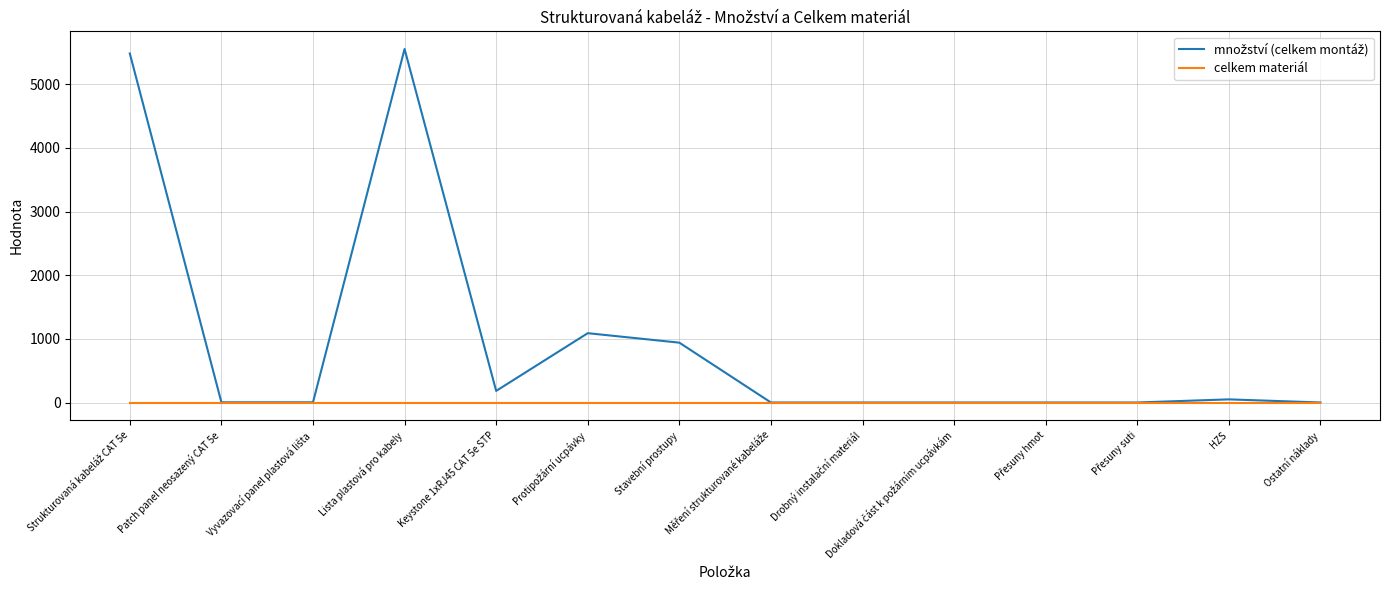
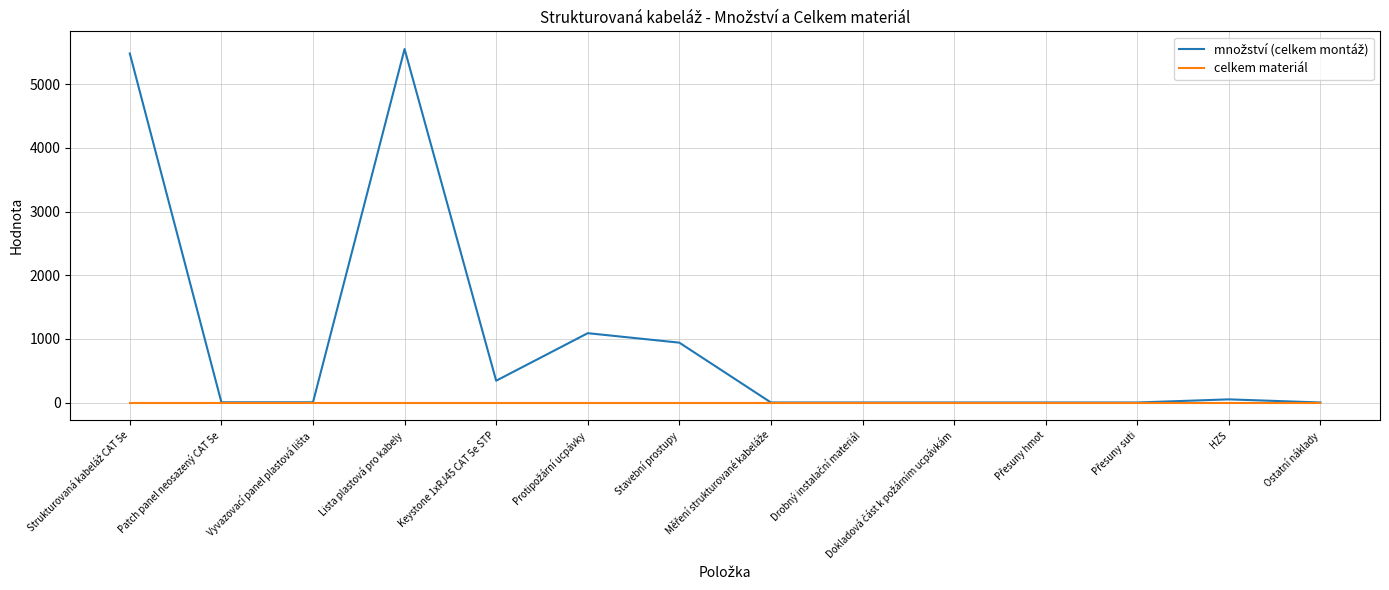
  {
    "množství (celkem montáž)": {
      "Strukturovaná kabeláž CAT 5e": 5500,
      "Lista plastová pro kabely": 5600,
-     "Keystone 1xRJ45 CAT 5e STP": 200,
+     "Keystone 1xRJ45 CAT 5e STP": 300,
      "Protipožární ucpávky": 1100,
      "Stavební prostupy": 900,
      "HZS": 100
    },
    "celkem materiál": {
      "Strukturovaná kabeláž CAT 5e": 0,
      "Lista plastová pro kabely": 0,
      "Keystone 1xRJ45 CAT 5e STP": 0,
      "Protipožární ucpávky": 0,
      "Stavební prostupy": 0,
      "HZS": 0
    }
  }
